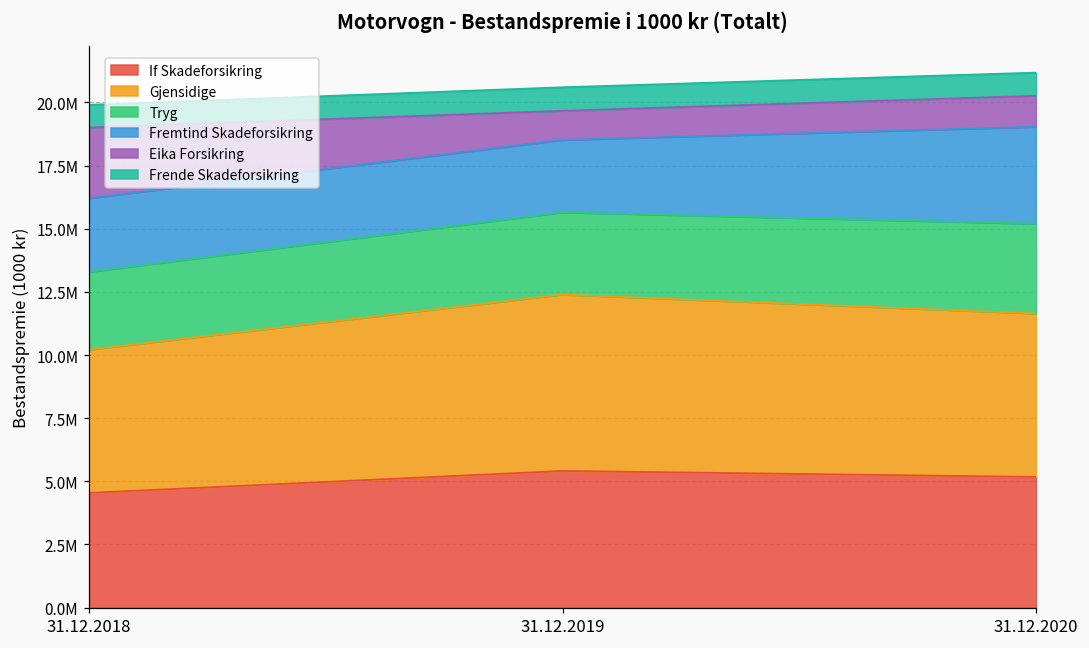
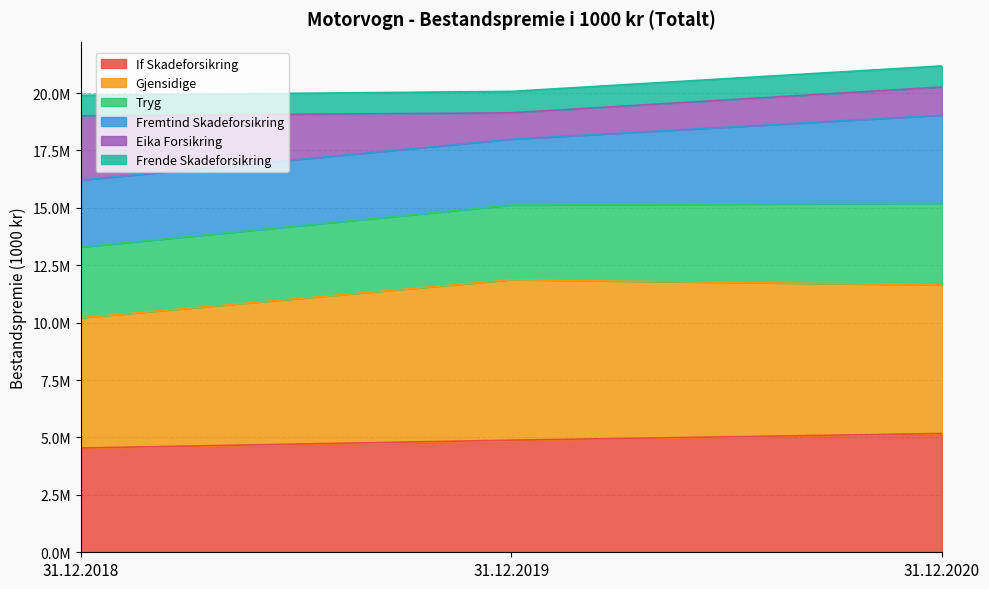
  {
    "If Skadeforsikring": {
      "31.12.2018": 4500000,
-     "31.12.2019": 5400000,
+     "31.12.2019": 4900000,
      "31.12.2020": 5200000
    },
    "Gjensidige": {
      "31.12.2018": 5700000,
      "31.12.2019": 7000000,
      "31.12.2020": 6500000
    },
    "Fremtind Skadeforsikring": {
      "31.12.2018": 2900000,
      "31.12.2019": 2900000,
      "31.12.2020": 3800000
    },
    "Eika Forsikring": {
      "31.12.2018": 2800000,
      "31.12.2019": 1200000,
      "31.12.2020": 1200000
    }
  }
